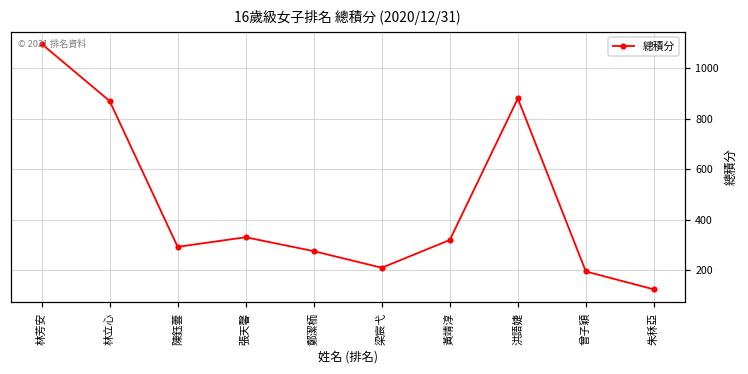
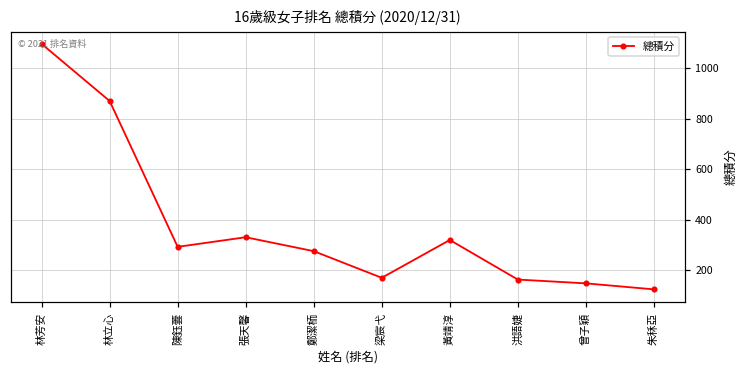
  {
    "林立心": 870,
    "陳鈺蕓": 290,
    "張天馨": 330,
    "鄭潔栭": 280,
-   "梁宸弋": 210,
+   "梁宸弋": 170,
    "黃靖淳": 320,
-   "洪語婕": 880,
-   "曾子穎": 200,
+   "洪語婕": 160,
+   "曾子穎": 150,
    "朱秝亞": 130
  }
